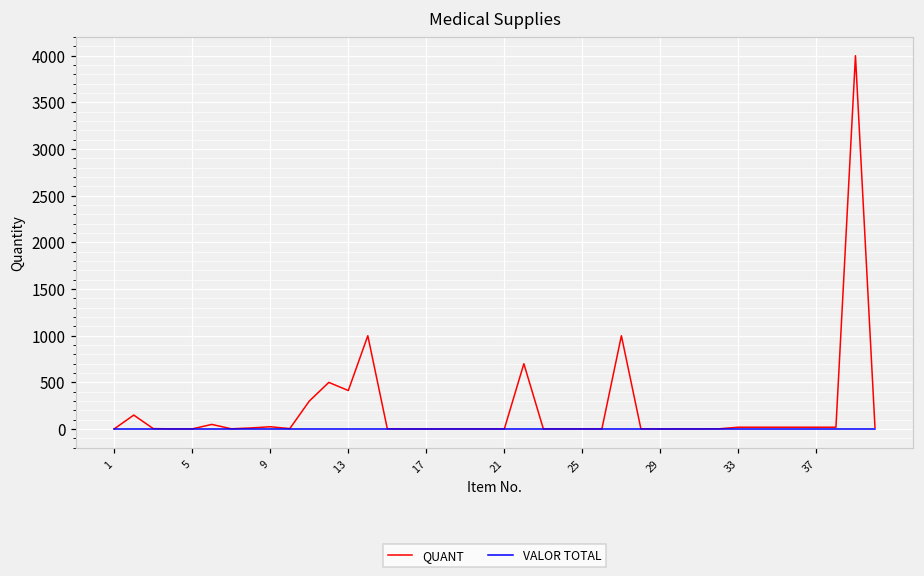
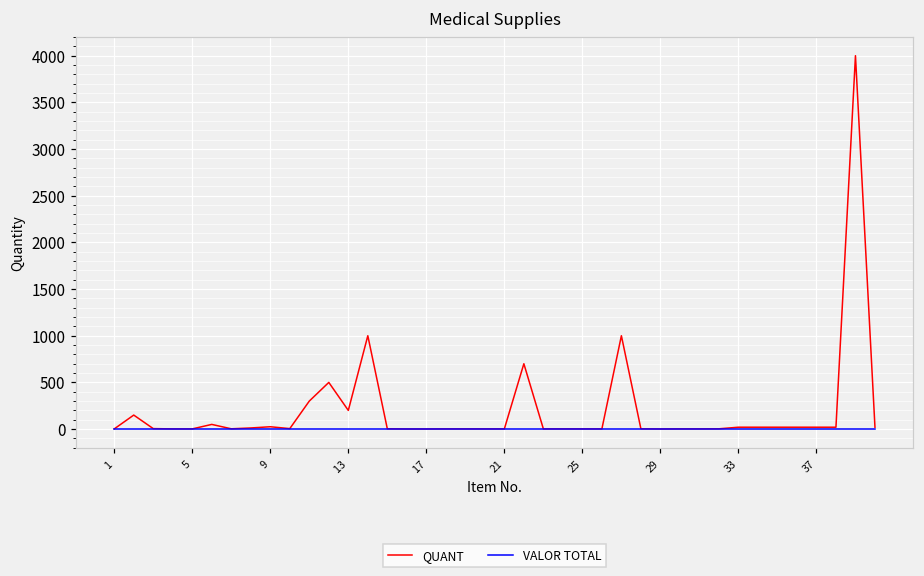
  {
    "QUANT": {
-     "13": 400
+     "13": 200
    },
    "VALOR TOTAL": {
      "13": 0
    }
  }
